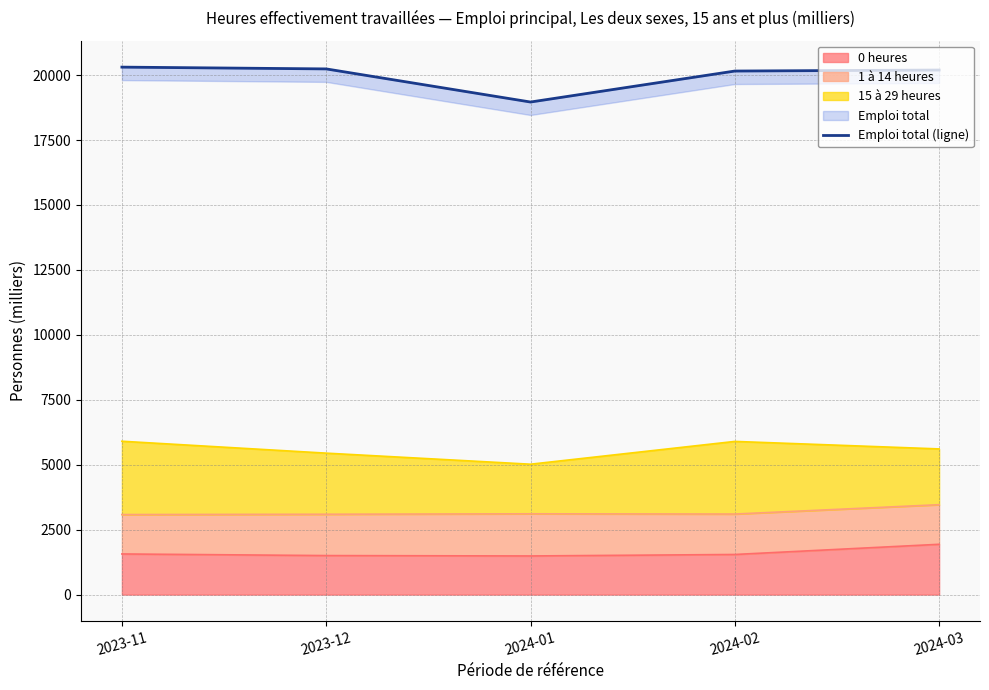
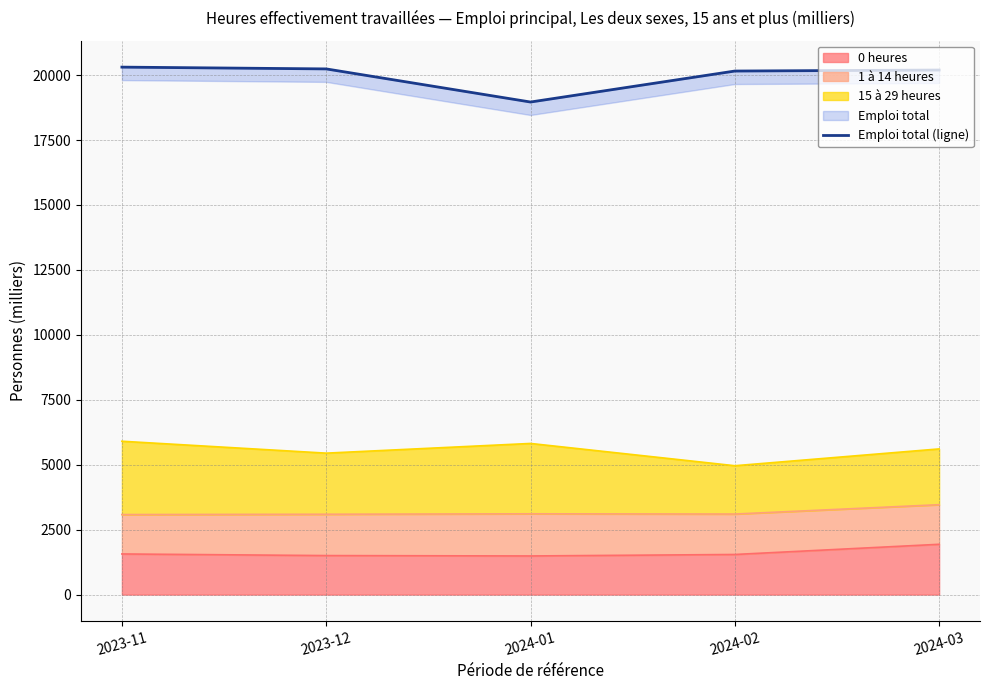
  {
    "15 à 29 heures": {
      "2023-11": 2800,
      "2023-12": 2400,
-     "2024-01": 1900,
-     "2024-02": 2800,
+     "2024-01": 2700,
+     "2024-02": 1900,
      "2024-03": 2100
    },
    "Emploi total": {
      "2023-11": 20300,
      "2023-12": 20200,
      "2024-01": 19000,
      "2024-02": 20200
    }
  }
